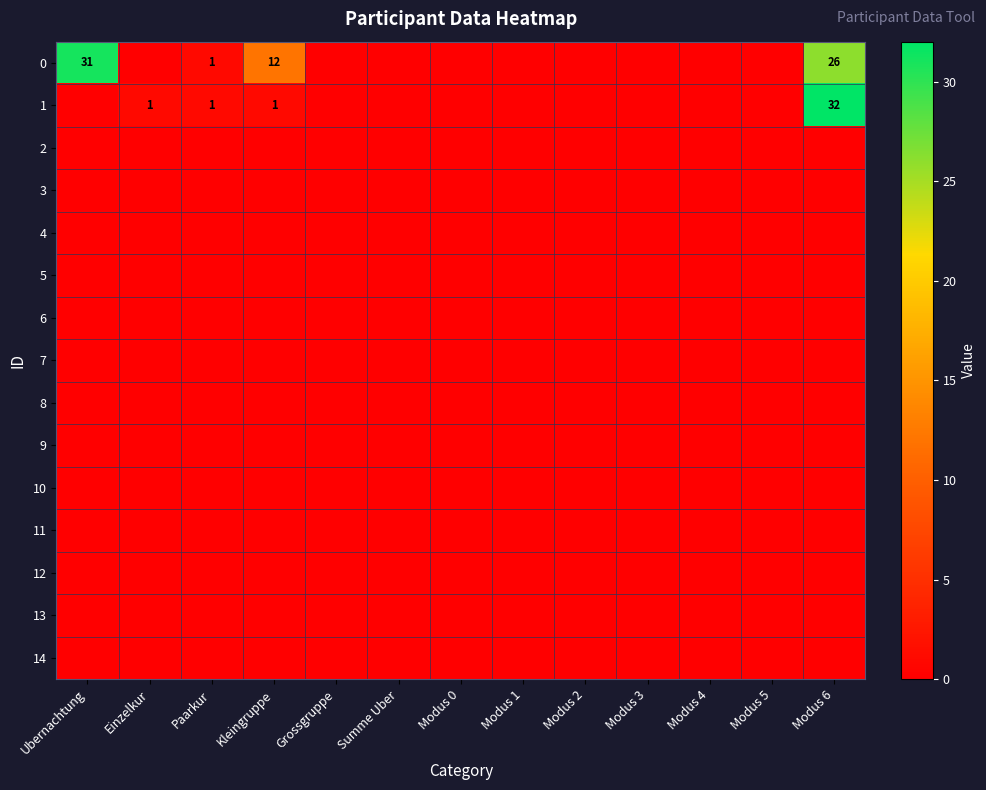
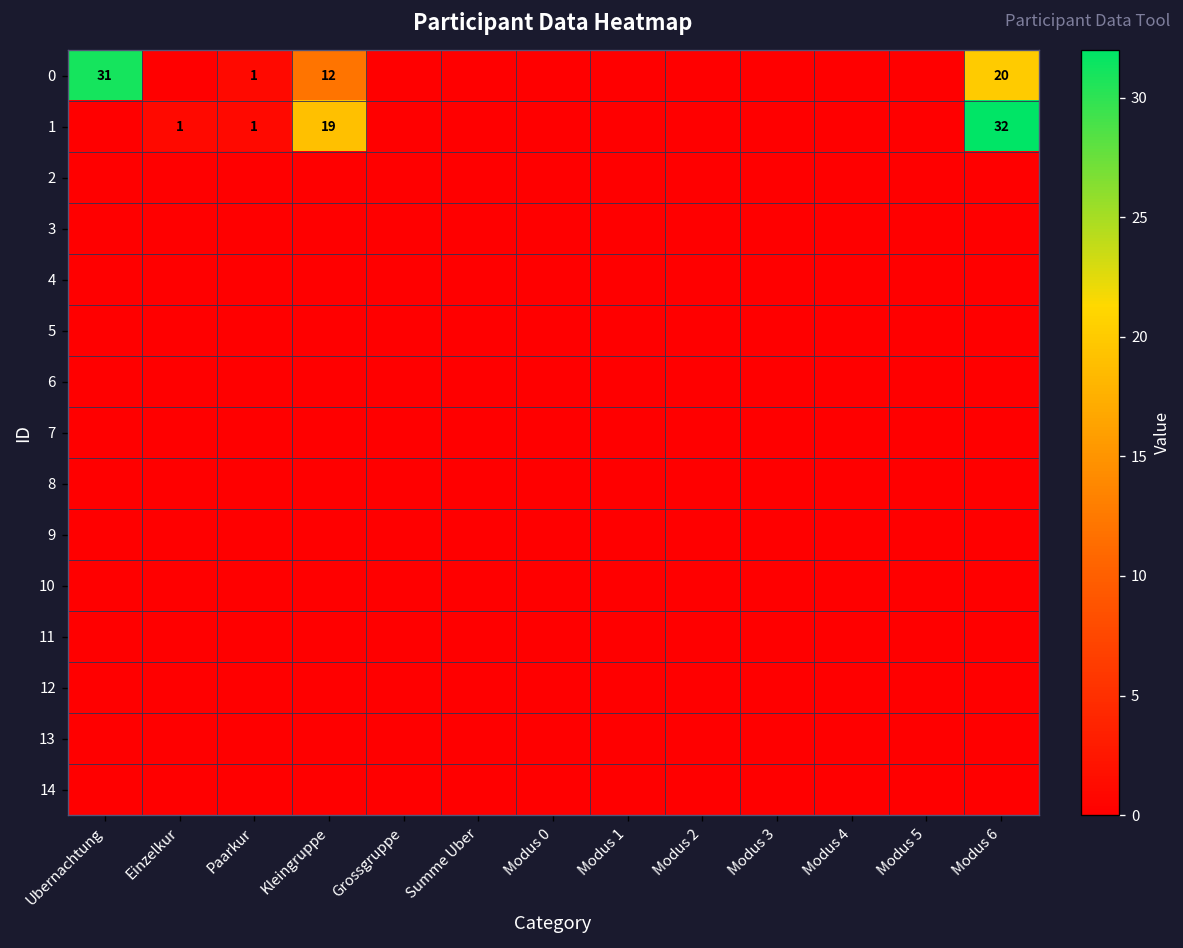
  {
    "0": {
      "Ubernachtung": 31,
      "Paarkur": 1,
      "Kleingruppe": 12,
-     "Modus 6": 26
+     "Modus 6": 20
    },
    "1": {
      "Einzelkur": 1,
      "Paarkur": 1,
-     "Kleingruppe": 1,
+     "Kleingruppe": 19,
      "Modus 6": 32
    }
  }
